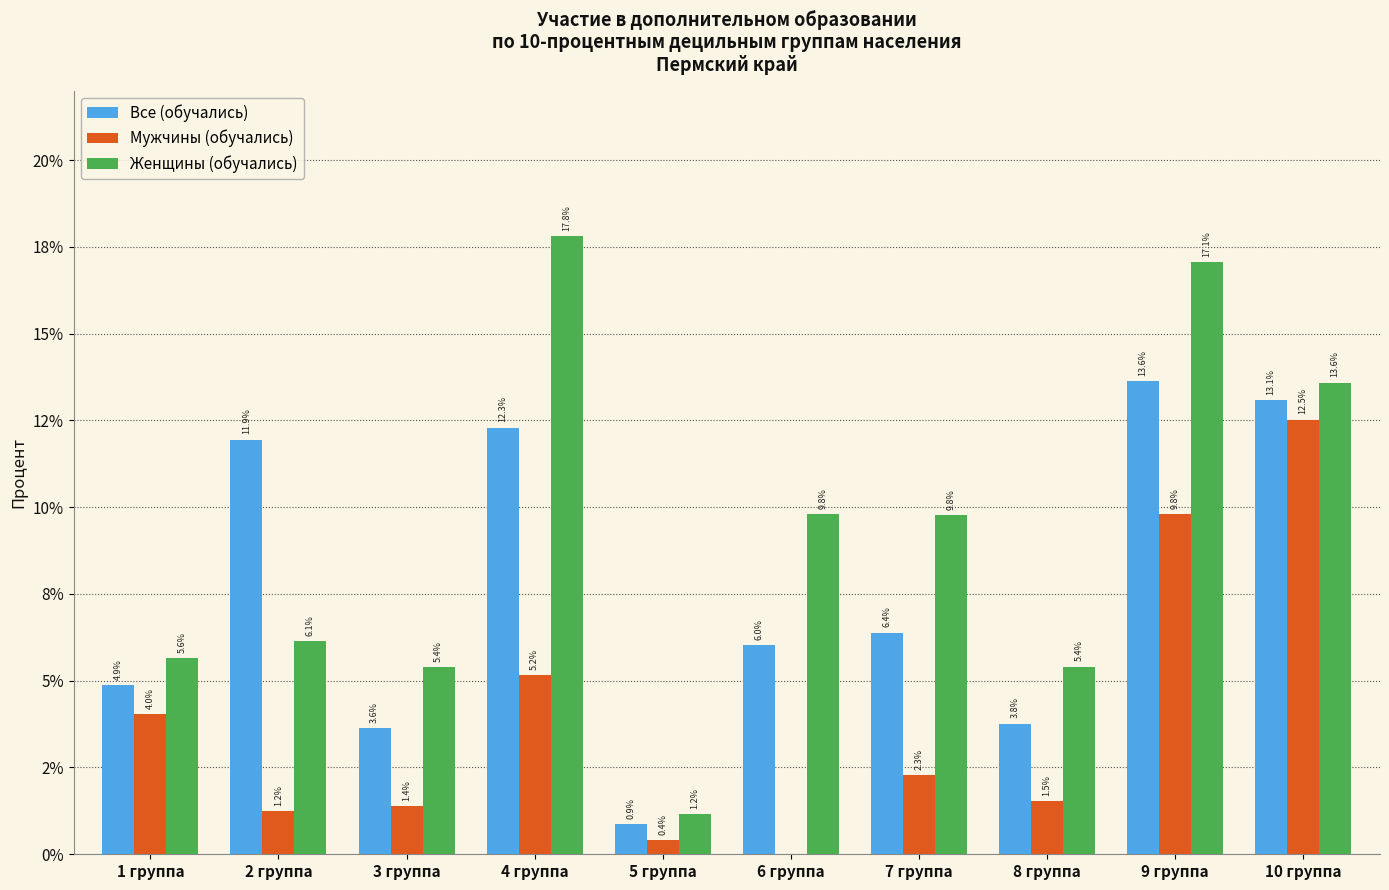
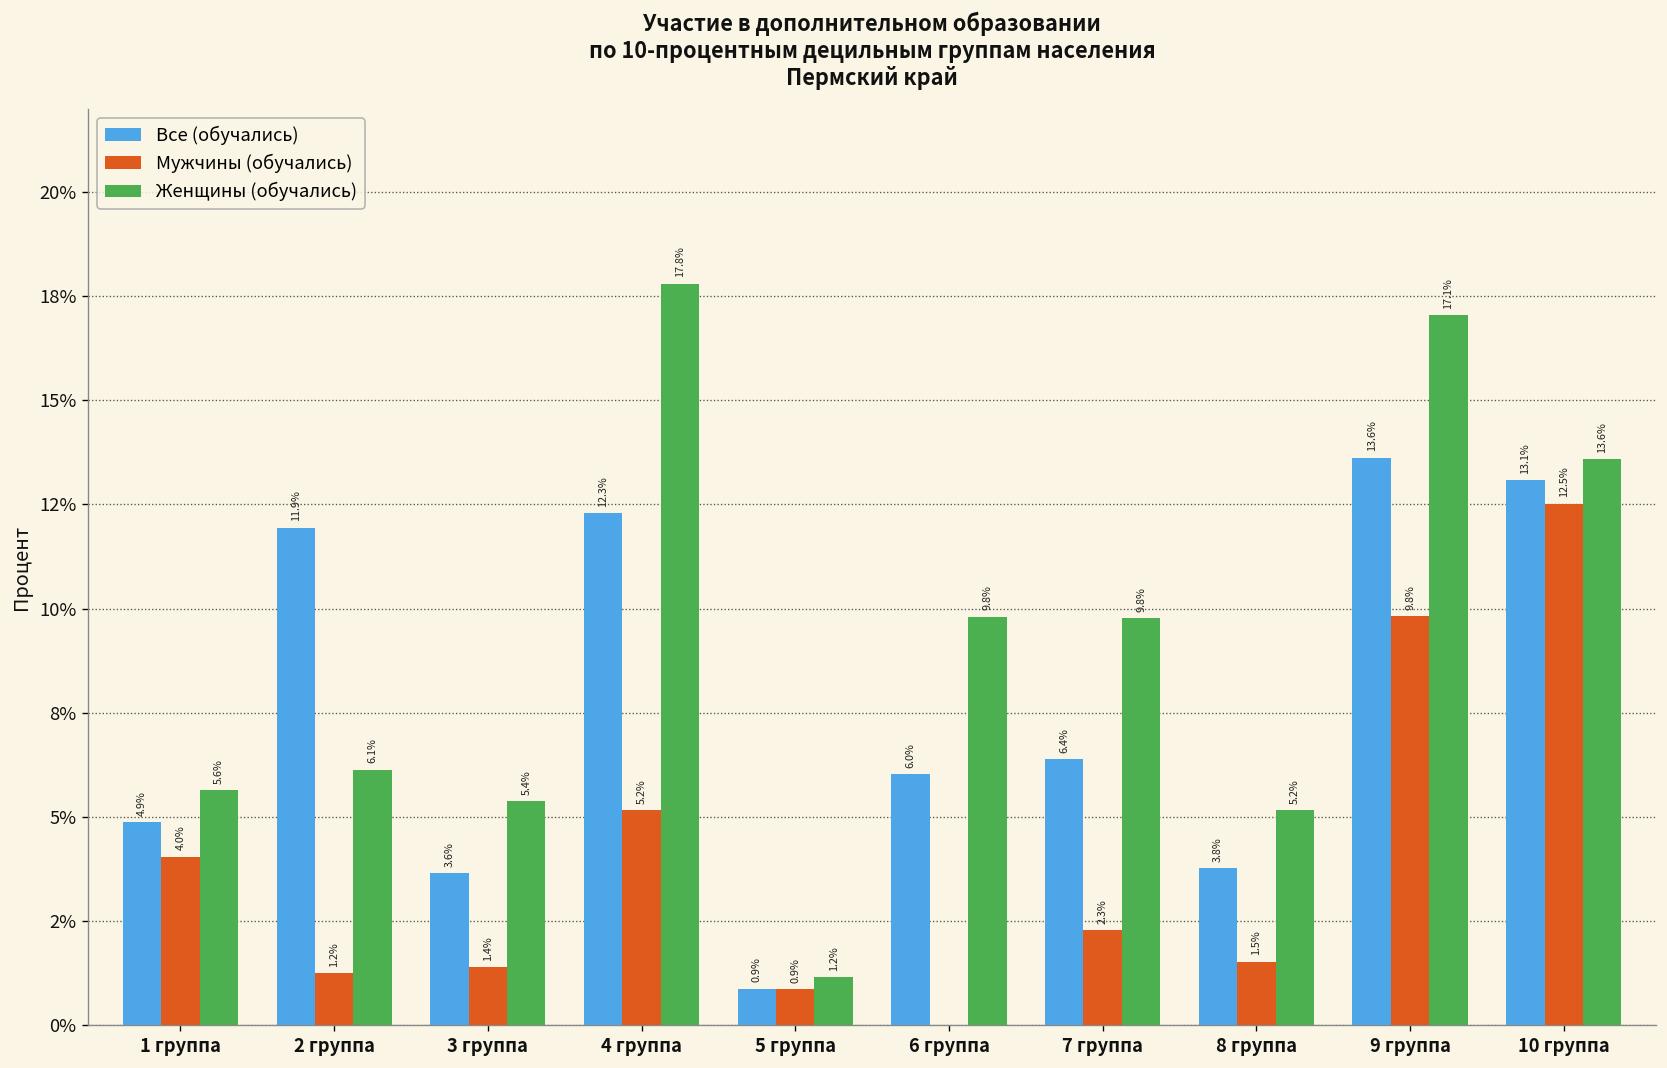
  {
    "Все (обучались)": {
      "1 группа": "4.9%",
      "2 группа": "11.9%",
      "3 группа": "3.6%",
      "4 группа": "12.3%",
      "5 группа": "0.9%",
      "6 группа": "6.0%",
      "7 группа": "6.4%",
      "8 группа": "3.8%",
      "9 группа": "13.6%",
      "10 группа": "13.1%"
    },
    "Мужчины (обучались)": {
      "1 группа": "4.0%",
      "2 группа": "1.2%",
      "3 группа": "1.4%",
      "4 группа": "5.2%",
-     "5 группа": "0.4%",
+     "5 группа": "0.9%",
      "7 группа": "2.3%",
      "8 группа": "1.5%",
      "9 группа": "9.8%",
      "10 группа": "12.5%"
    },
    "Женщины (обучались)": {
      "1 группа": "5.6%",
      "2 группа": "6.1%",
      "3 группа": "5.4%",
      "4 группа": "17.8%",
      "5 группа": "1.2%",
      "6 группа": "9.8%",
      "7 группа": "9.8%",
-     "8 группа": "5.4%",
+     "8 группа": "5.2%",
      "9 группа": "17.1%",
      "10 группа": "13.6%"
    }
  }
